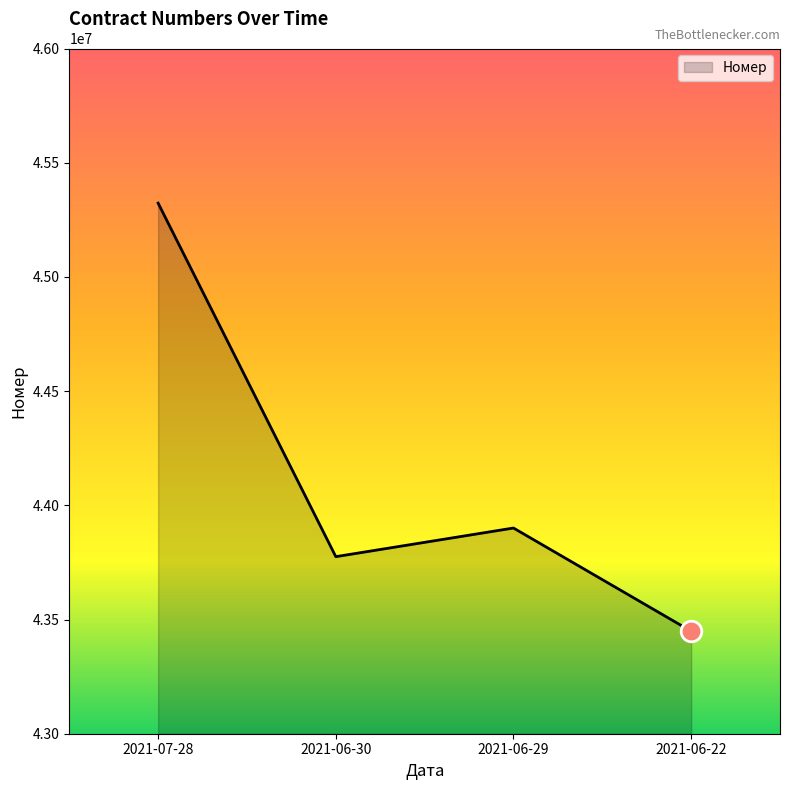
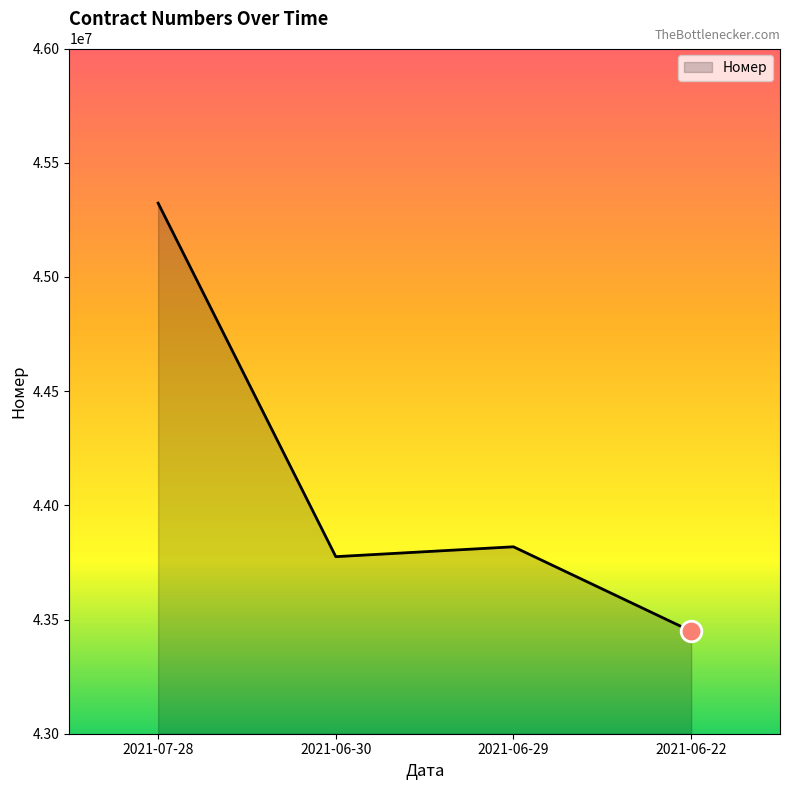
  {
    "Номер": {
      "2021-07-28": 45320000,
      "2021-06-30": 43780000,
-     "2021-06-29": 43900000
+     "2021-06-29": 43820000
    }
  }
